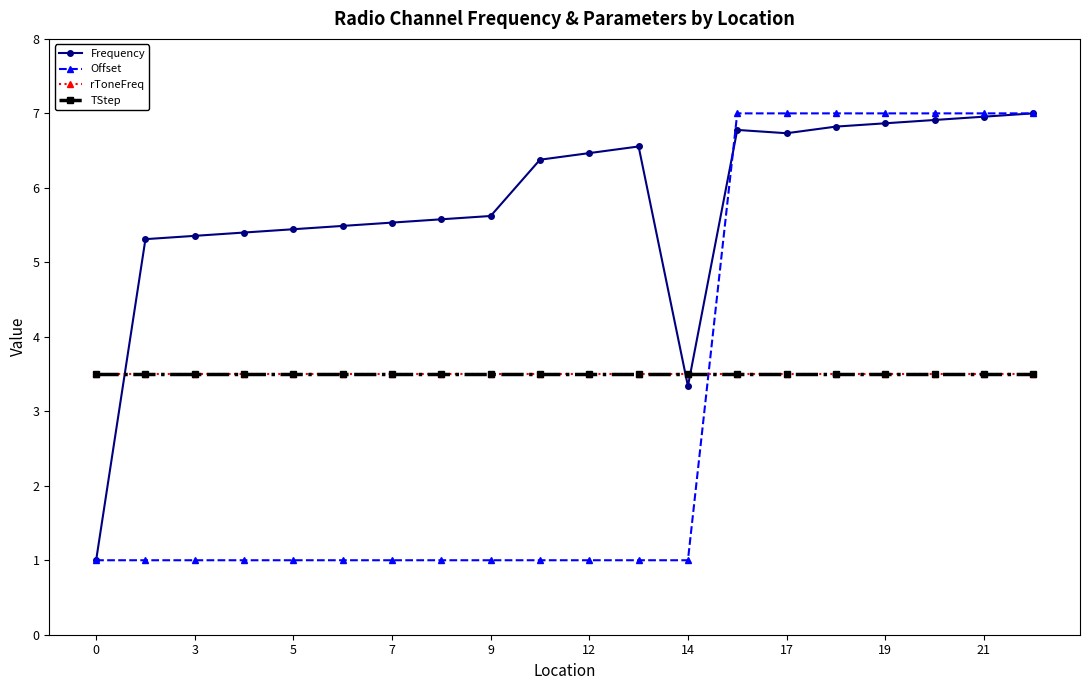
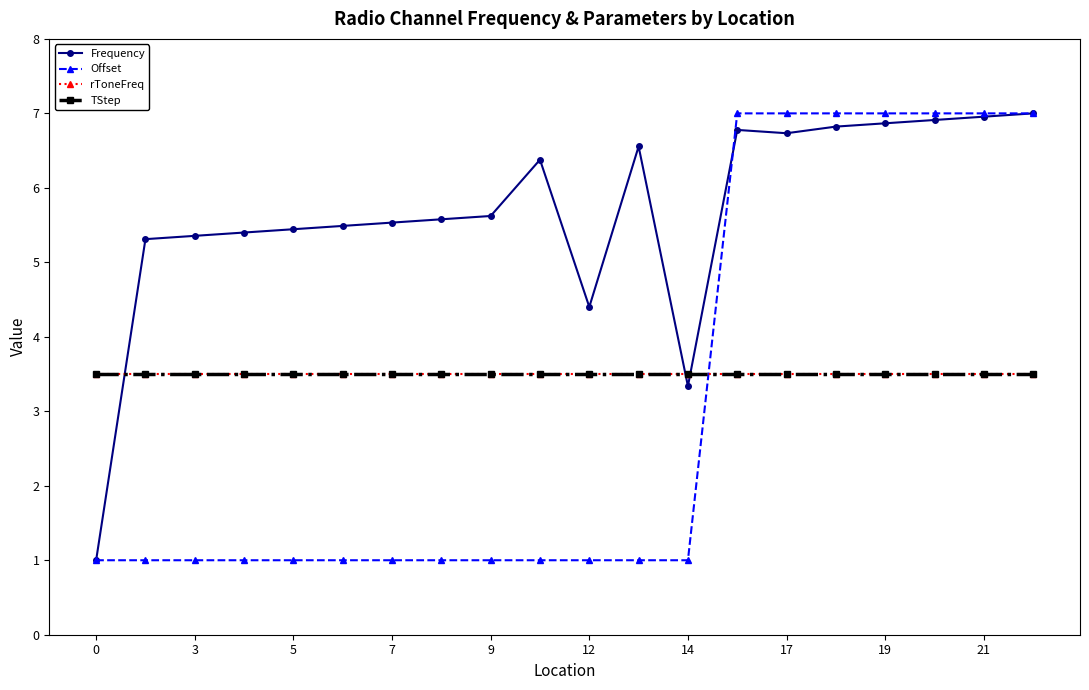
  {
    "Frequency": {
-     "12": 6.5,
+     "12": 4.4,
      "14": 3.3,
      "21": 7.0
    },
    "Offset": {
      "12": 1.0,
      "14": 1.0,
      "21": 7.0
    },
    "TStep": {
      "0": 3.5,
      "12": 3.5,
      "14": 3.5,
      "21": 3.5
    }
  }
